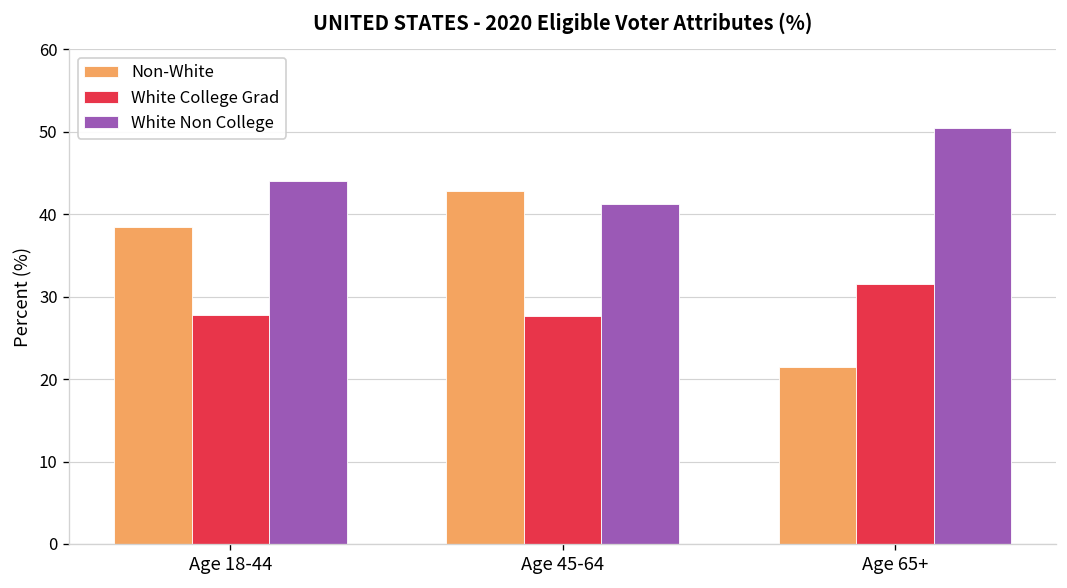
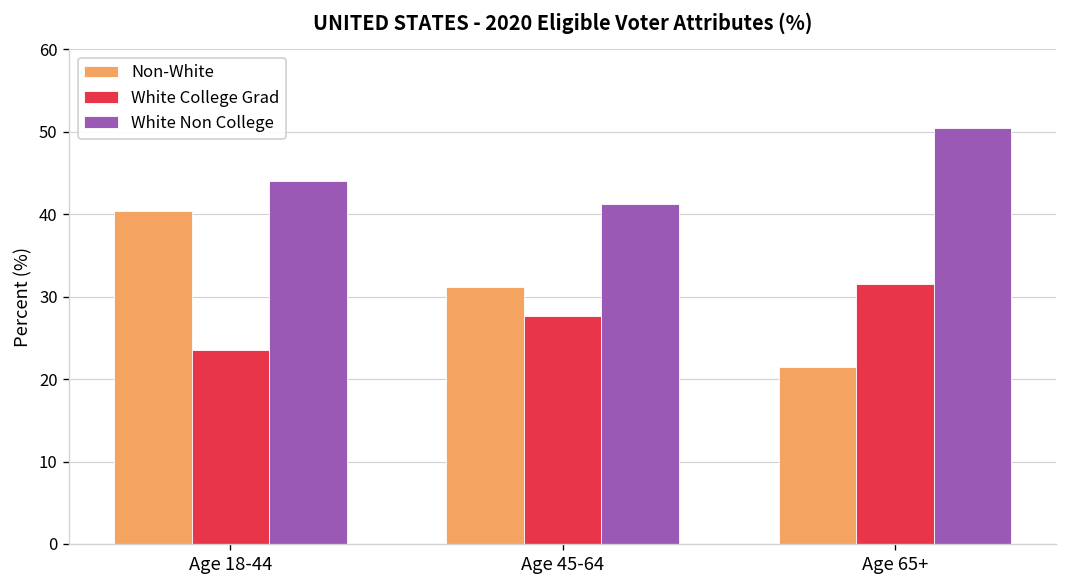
  {
    "Non-White": {
-     "Age 18-44": 38,
-     "Age 45-64": 43,
+     "Age 18-44": 40,
+     "Age 45-64": 31,
      "Age 65+": 21
    },
    "White College Grad": {
-     "Age 18-44": 28,
+     "Age 18-44": 24,
      "Age 45-64": 28,
      "Age 65+": 32
    },
    "White Non College": {
      "Age 18-44": 44,
      "Age 45-64": 41,
      "Age 65+": 51
    }
  }
